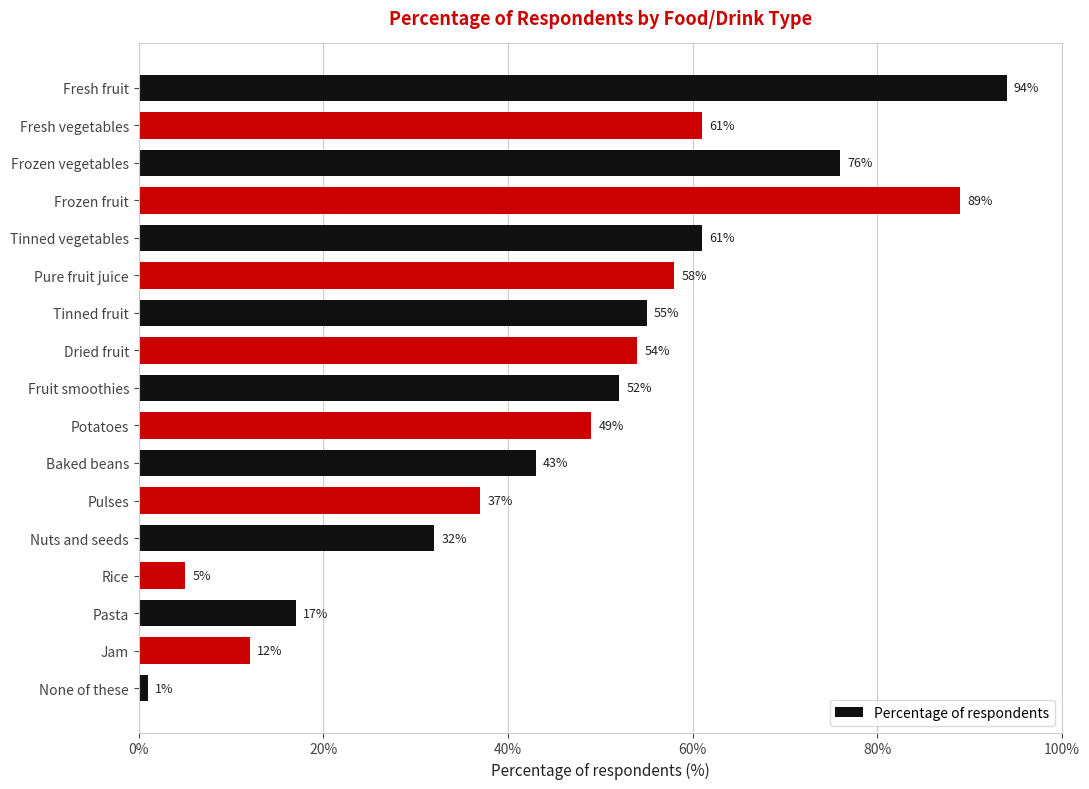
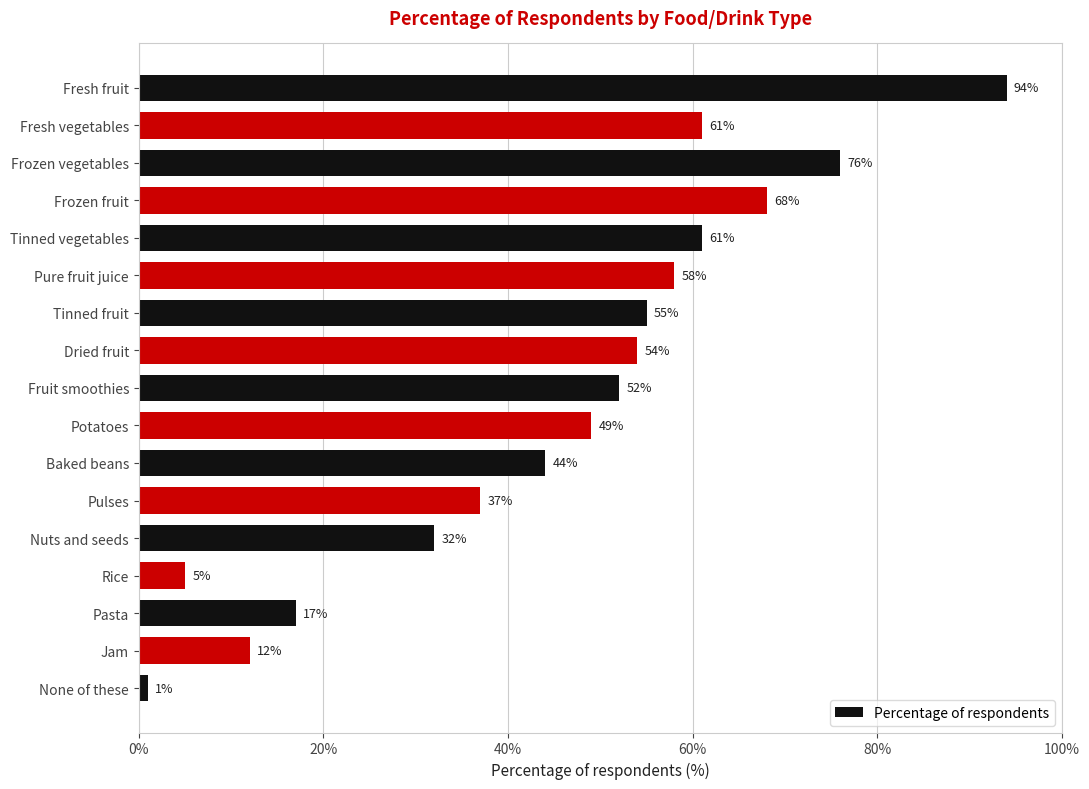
  {
    "Fresh fruit": "94%",
    "Fresh vegetables": "61%",
    "Frozen vegetables": "76%",
-   "Frozen fruit": "89%",
+   "Frozen fruit": "68%",
    "Tinned vegetables": "61%",
    "Pure fruit juice": "58%",
    "Tinned fruit": "55%",
    "Dried fruit": "54%",
    "Fruit smoothies": "52%",
    "Potatoes": "49%",
-   "Baked beans": "43%",
+   "Baked beans": "44%",
    "Pulses": "37%",
    "Nuts and seeds": "32%",
    "Rice": "5%",
    "Pasta": "17%",
    "Jam": "12%",
    "None of these": "1%"
  }
